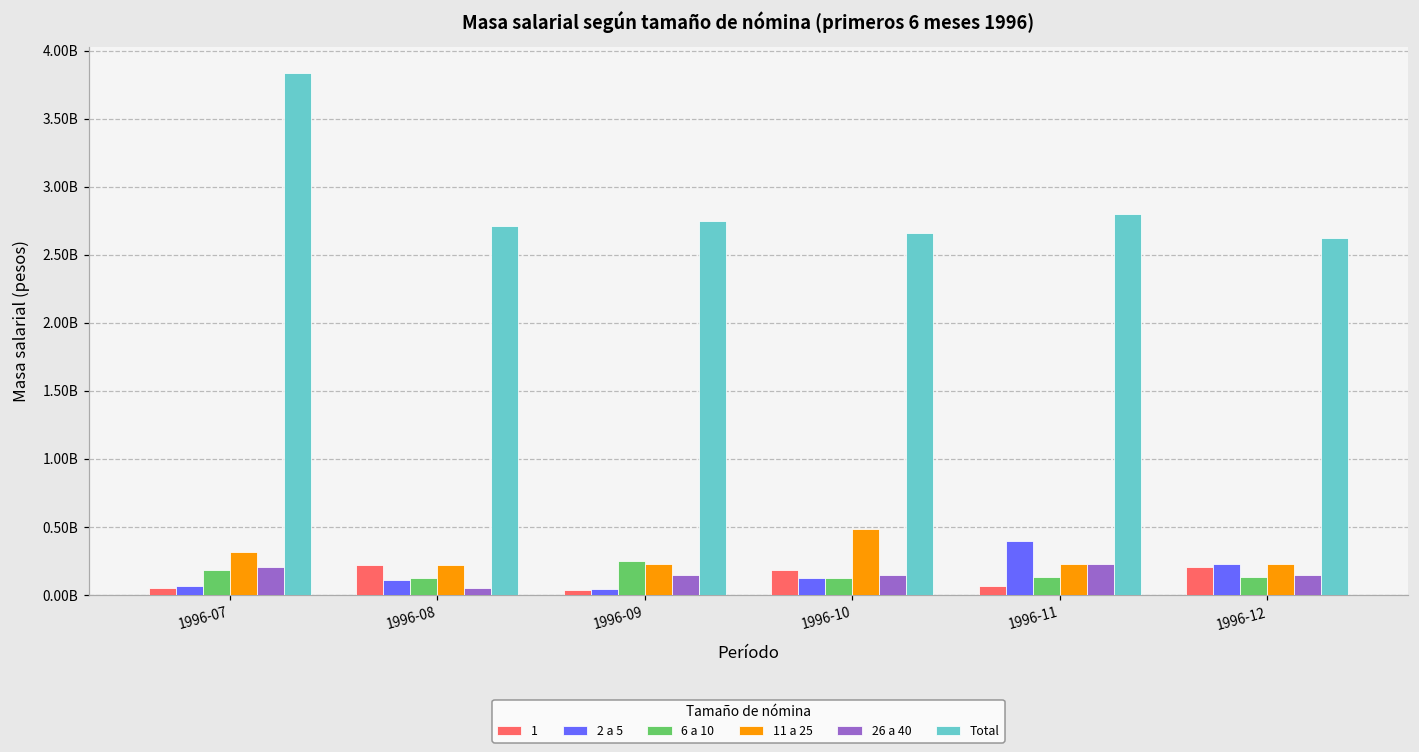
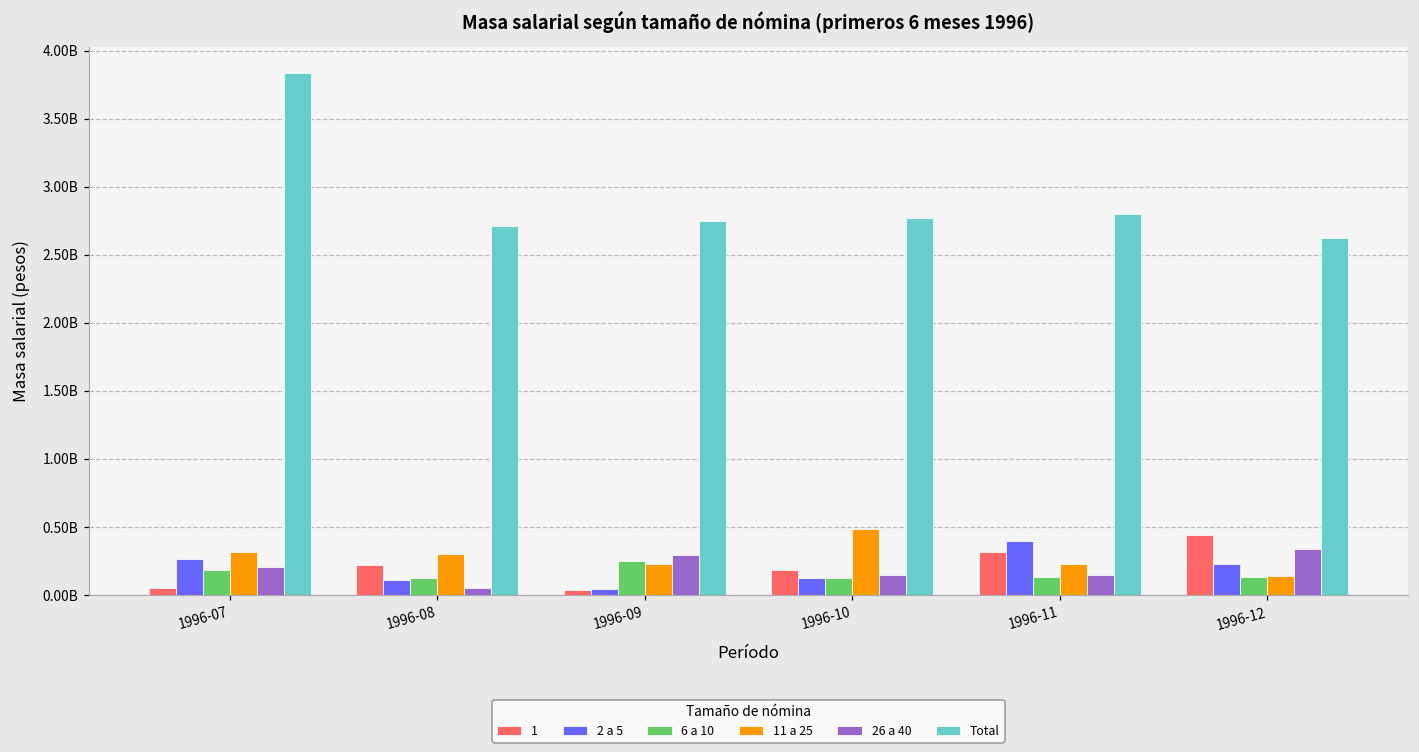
  {
    "1": {
      "1996-07": 50000000,
      "1996-08": 220000000,
      "1996-09": 40000000,
      "1996-10": 180000000,
-     "1996-11": 60000000,
-     "1996-12": 200000000
+     "1996-11": 320000000,
+     "1996-12": 440000000
    },
    "2 a 5": {
-     "1996-07": 70000000,
+     "1996-07": 260000000,
      "1996-08": 110000000,
      "1996-09": 40000000,
      "1996-10": 130000000,
      "1996-11": 400000000,
      "1996-12": 230000000
    },
    "6 a 10": {
      "1996-07": 180000000,
      "1996-08": 130000000,
      "1996-09": 250000000,
      "1996-10": 130000000,
      "1996-11": 130000000,
      "1996-12": 130000000
    },
    "11 a 25": {
      "1996-07": 320000000,
-     "1996-08": 220000000,
+     "1996-08": 300000000,
      "1996-09": 230000000,
      "1996-10": 490000000,
      "1996-11": 230000000,
-     "1996-12": 230000000
+     "1996-12": 140000000
    },
    "26 a 40": {
      "1996-07": 200000000,
      "1996-08": 50000000,
-     "1996-09": 150000000,
+     "1996-09": 290000000,
      "1996-10": 150000000,
-     "1996-11": 230000000,
-     "1996-12": 150000000
+     "1996-11": 150000000,
+     "1996-12": 340000000
    },
    "Total": {
      "1996-07": 3830000000,
      "1996-08": 2710000000,
      "1996-09": 2750000000,
-     "1996-10": 2660000000,
+     "1996-10": 2770000000,
      "1996-11": 2800000000,
      "1996-12": 2630000000
    }
  }
